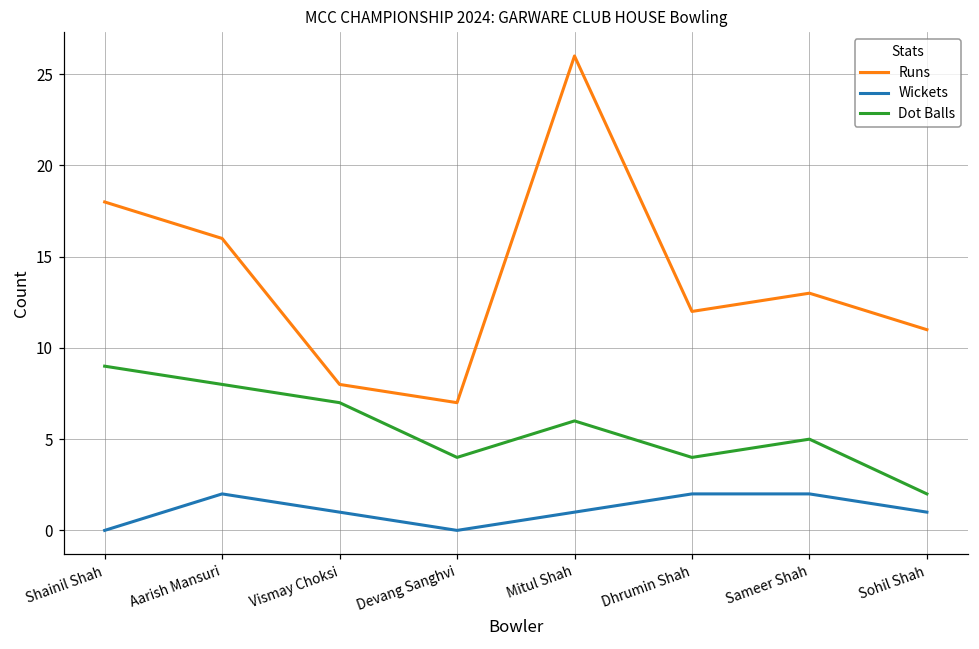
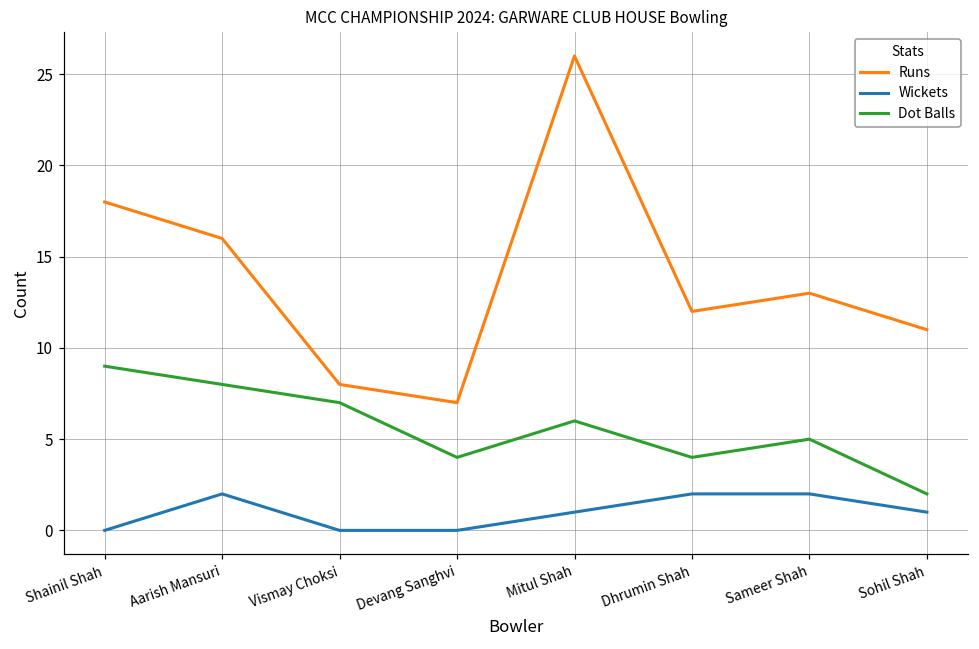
  {
    "Runs": {
      "Shainil Shah": 18,
      "Aarish Mansuri": 16,
      "Vismay Choksi": 8,
      "Devang Sanghvi": 7,
      "Mitul Shah": 26,
      "Dhrumin Shah": 12,
      "Sameer Shah": 13,
      "Sohil Shah": 11
    },
    "Wickets": {
      "Shainil Shah": 0,
      "Aarish Mansuri": 2,
-     "Vismay Choksi": 1,
+     "Vismay Choksi": 0,
      "Devang Sanghvi": 0,
      "Mitul Shah": 1,
      "Dhrumin Shah": 2,
      "Sameer Shah": 2,
      "Sohil Shah": 1
    },
    "Dot Balls": {
      "Shainil Shah": 9,
      "Aarish Mansuri": 8,
      "Vismay Choksi": 7,
      "Devang Sanghvi": 4,
      "Mitul Shah": 6,
      "Dhrumin Shah": 4,
      "Sameer Shah": 5,
      "Sohil Shah": 2
    }
  }
